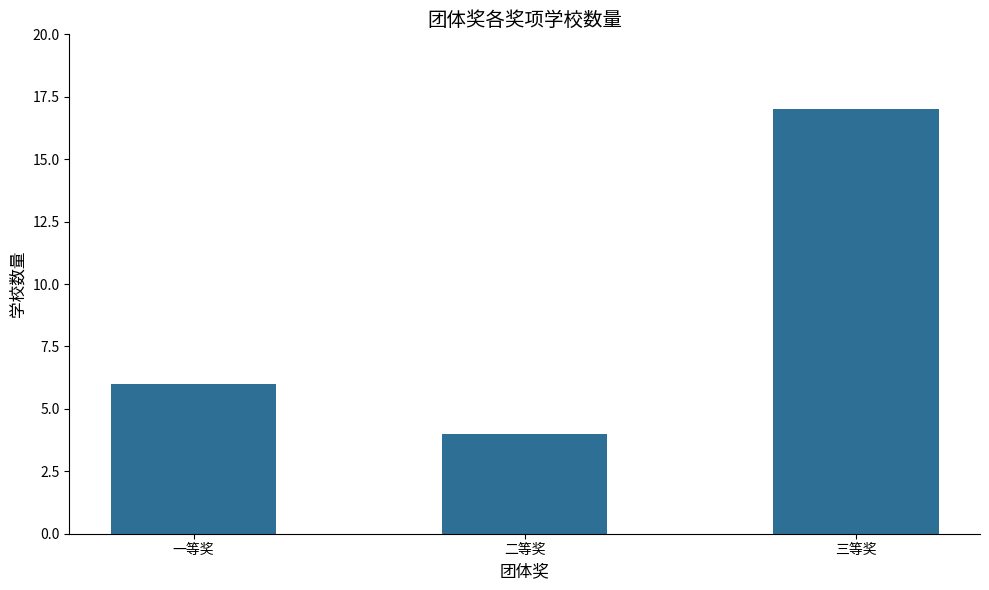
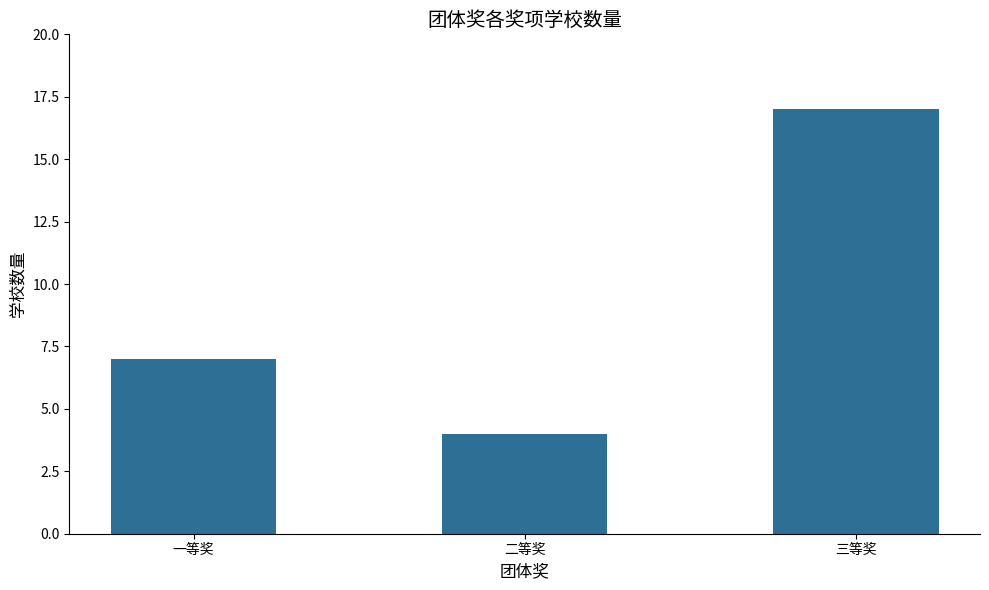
  {
-   "一等奖": 6,
+   "一等奖": 7,
    "二等奖": 4,
    "三等奖": 17
  }
